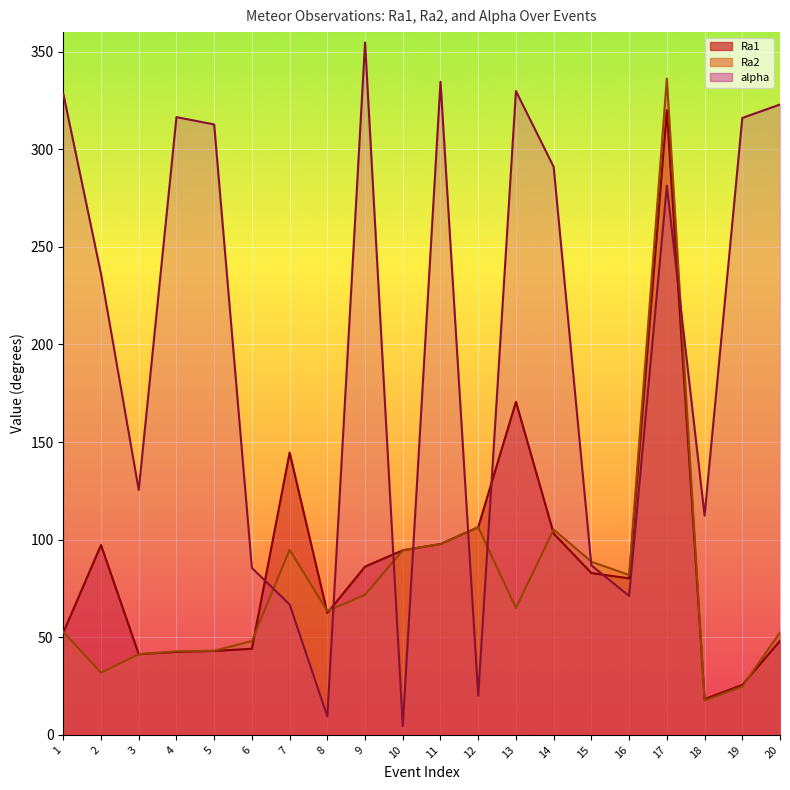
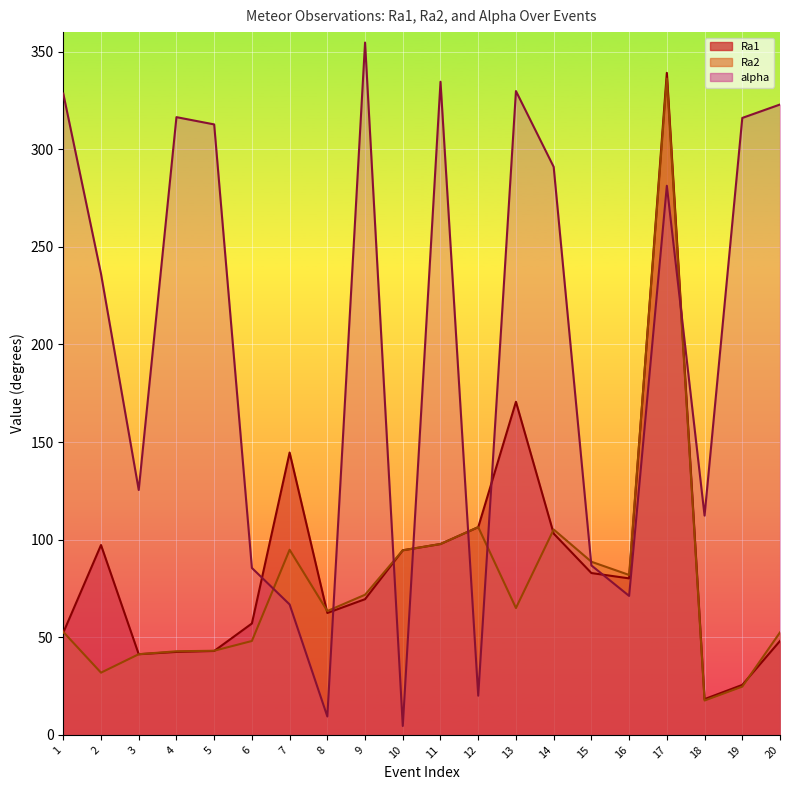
  {
    "Ra1": {
      "2": 97,
-     "6": 44,
+     "6": 57,
      "7": 145,
-     "9": 86,
+     "9": 70,
      "13": 171,
      "14": 103,
      "15": 83,
      "16": 80,
-     "17": 320,
+     "17": 339,
      "20": 48
    }
  }
